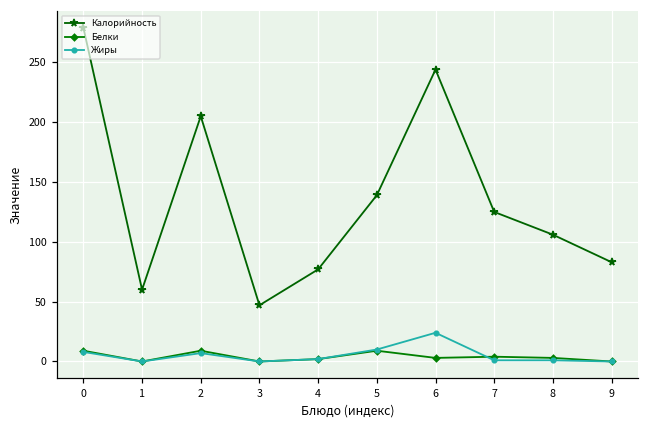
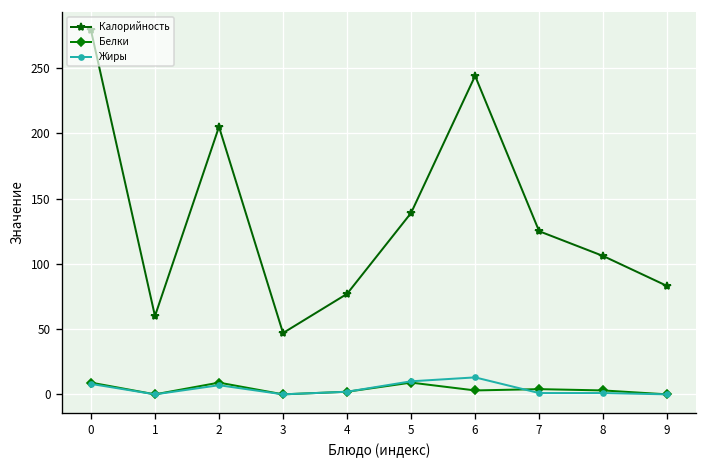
  {
    "Жиры": {
-     "6": 24,
+     "6": 13,
      "7": 1
    }
  }
